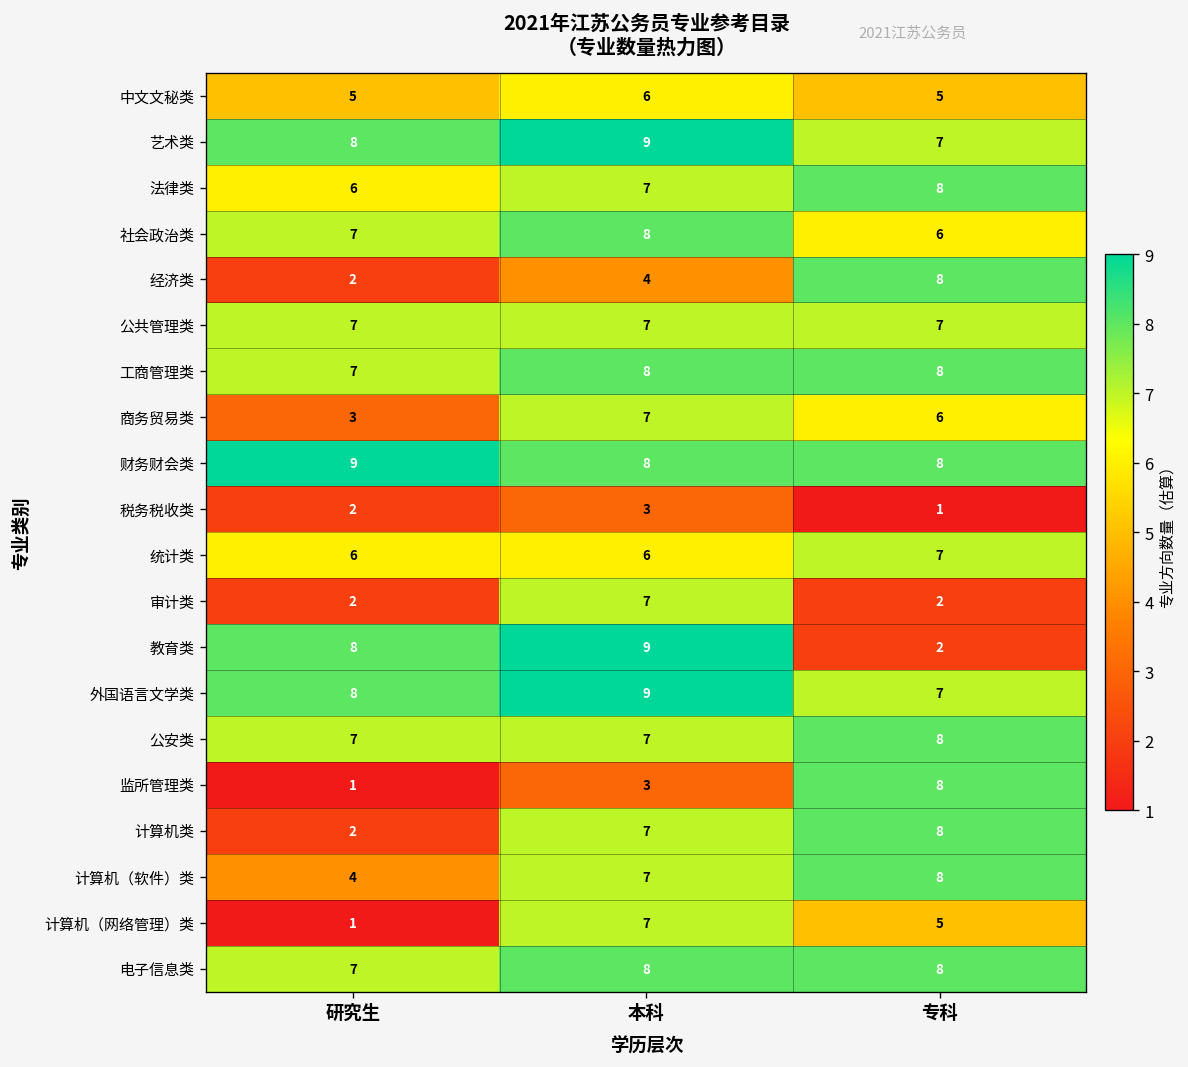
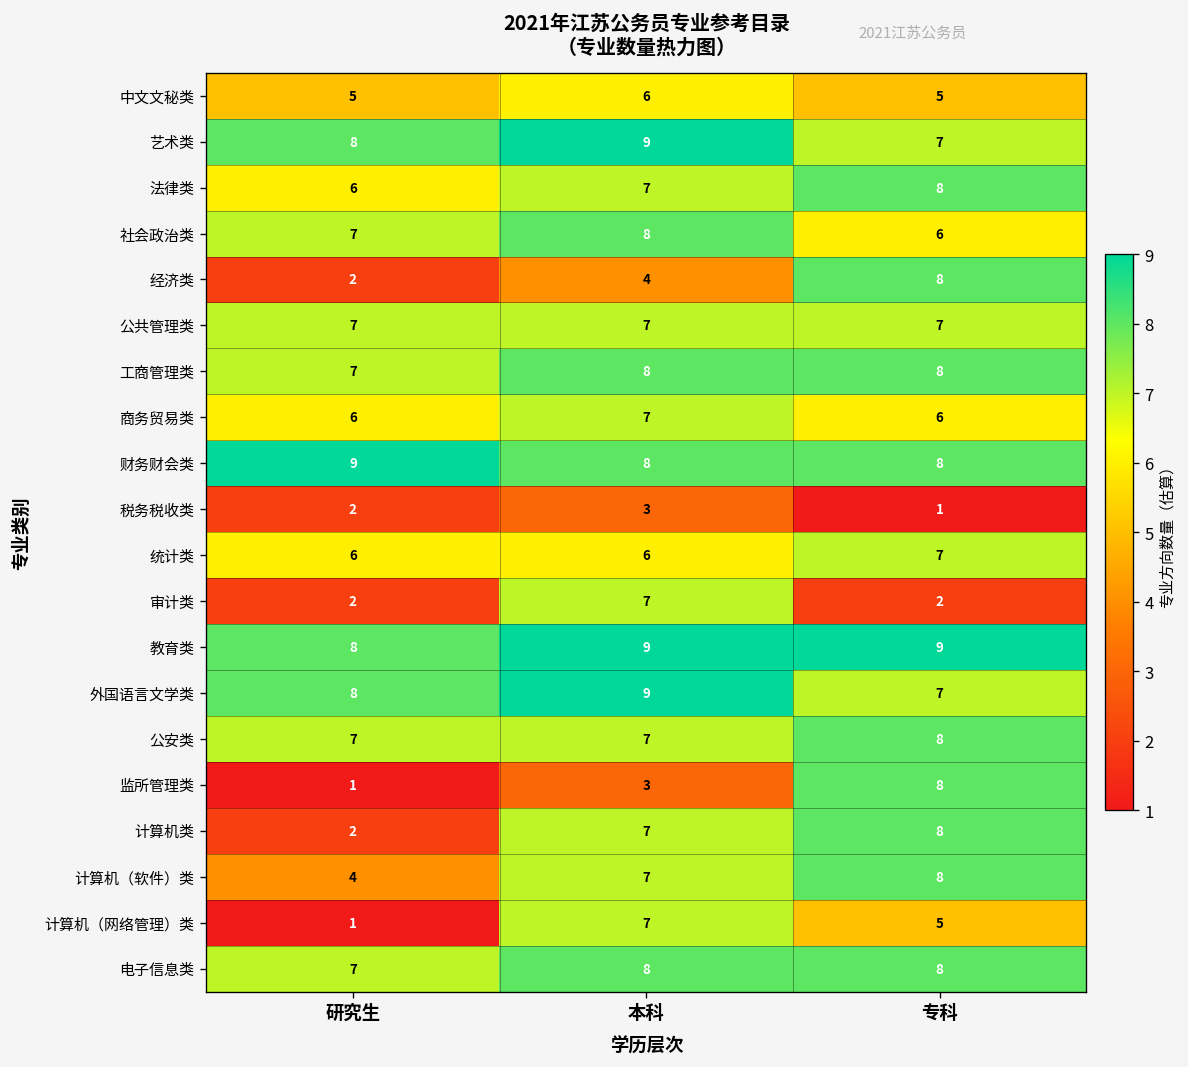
  {
    "中文文秘类": {
      "研究生": 5,
      "本科": 6,
      "专科": 5
    },
    "艺术类": {
      "研究生": 8,
      "本科": 9,
      "专科": 7
    },
    "法律类": {
      "研究生": 6,
      "本科": 7,
      "专科": 8
    },
    "社会政治类": {
      "研究生": 7,
      "本科": 8,
      "专科": 6
    },
    "经济类": {
      "研究生": 2,
      "本科": 4,
      "专科": 8
    },
    "公共管理类": {
      "研究生": 7,
      "本科": 7,
      "专科": 7
    },
    "工商管理类": {
      "研究生": 7,
      "本科": 8,
      "专科": 8
    },
    "商务贸易类": {
-     "研究生": 3,
+     "研究生": 6,
      "本科": 7,
      "专科": 6
    },
    "财务财会类": {
      "研究生": 9,
      "本科": 8,
      "专科": 8
    },
    "税务税收类": {
      "研究生": 2,
      "本科": 3,
      "专科": 1
    },
    "统计类": {
      "研究生": 6,
      "本科": 6,
      "专科": 7
    },
    "审计类": {
      "研究生": 2,
      "本科": 7,
      "专科": 2
    },
    "教育类": {
      "研究生": 8,
      "本科": 9,
-     "专科": 2
+     "专科": 9
    },
    "外国语言文学类": {
      "研究生": 8,
      "本科": 9,
      "专科": 7
    },
    "公安类": {
      "研究生": 7,
      "本科": 7,
      "专科": 8
    },
    "监所管理类": {
      "研究生": 1,
      "本科": 3,
      "专科": 8
    },
    "计算机类": {
      "研究生": 2,
      "本科": 7,
      "专科": 8
    },
    "计算机（软件）类": {
      "研究生": 4,
      "本科": 7,
      "专科": 8
    },
    "计算机（网络管理）类": {
      "研究生": 1,
      "本科": 7,
      "专科": 5
    },
    "电子信息类": {
      "研究生": 7,
      "本科": 8,
      "专科": 8
    }
  }
